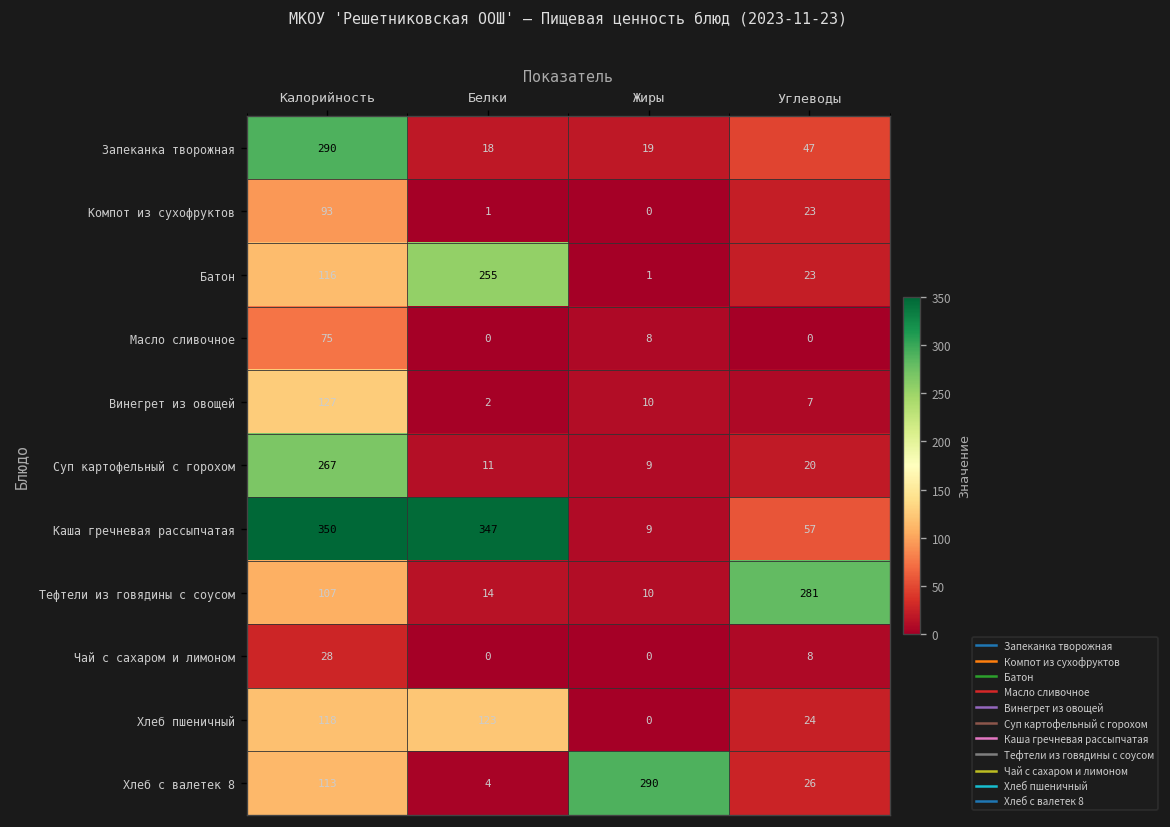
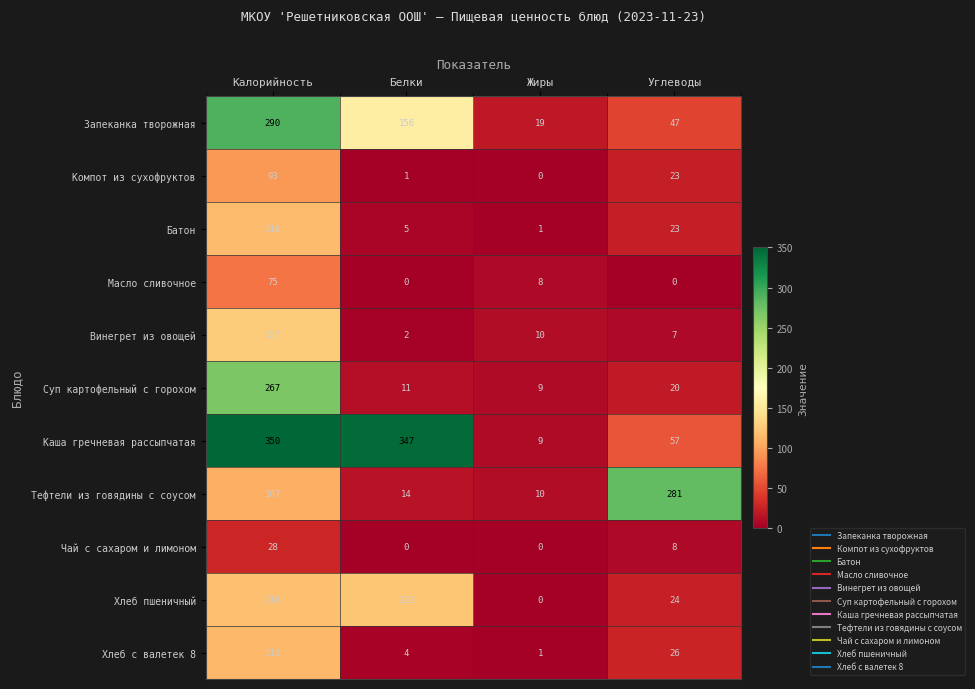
  {
    "Запеканка творожная": {
      "Калорийность": 290,
-     "Белки": 18,
+     "Белки": 156,
      "Жиры": 19,
      "Углеводы": 47
    },
    "Компот из сухофруктов": {
      "Калорийность": 93,
      "Белки": 1,
      "Жиры": 0,
      "Углеводы": 23
    },
    "Батон": {
      "Калорийность": 116,
-     "Белки": 255,
+     "Белки": 5,
      "Жиры": 1,
      "Углеводы": 23
    },
    "Масло сливочное": {
      "Калорийность": 75,
      "Белки": 0,
      "Жиры": 8,
      "Углеводы": 0
    },
    "Винегрет из овощей": {
      "Калорийность": 127,
      "Белки": 2,
      "Жиры": 10,
      "Углеводы": 7
    },
    "Суп картофельный с горохом": {
      "Калорийность": 267,
      "Белки": 11,
      "Жиры": 9,
      "Углеводы": 20
    },
    "Каша гречневая рассыпчатая": {
      "Калорийность": 350,
      "Белки": 347,
      "Жиры": 9,
      "Углеводы": 57
    },
    "Тефтели из говядины с соусом": {
      "Калорийность": 107,
      "Белки": 14,
      "Жиры": 10,
      "Углеводы": 281
    },
    "Чай с сахаром и лимоном": {
      "Калорийность": 28,
      "Белки": 0,
      "Жиры": 0,
      "Углеводы": 8
    },
    "Хлеб пшеничный": {
      "Калорийность": 118,
      "Белки": 123,
      "Жиры": 0,
      "Углеводы": 24
    },
    "Хлеб с валетек 8": {
      "Калорийность": 113,
      "Белки": 4,
-     "Жиры": 290,
+     "Жиры": 1,
      "Углеводы": 26
    }
  }
